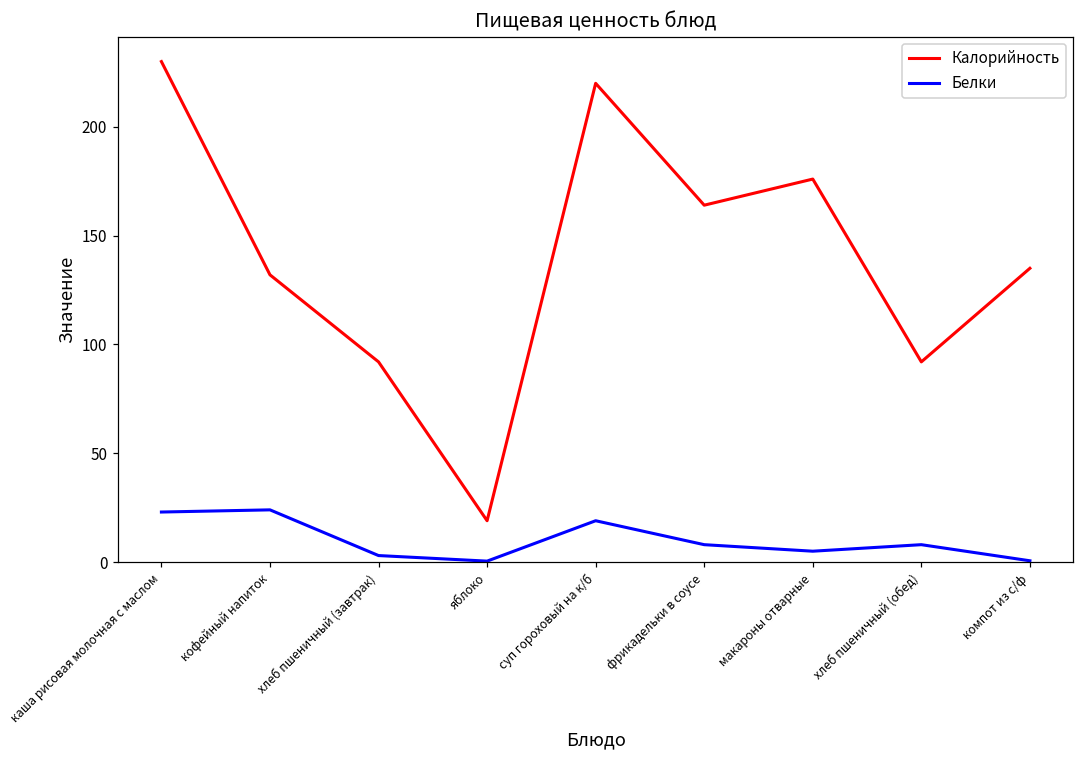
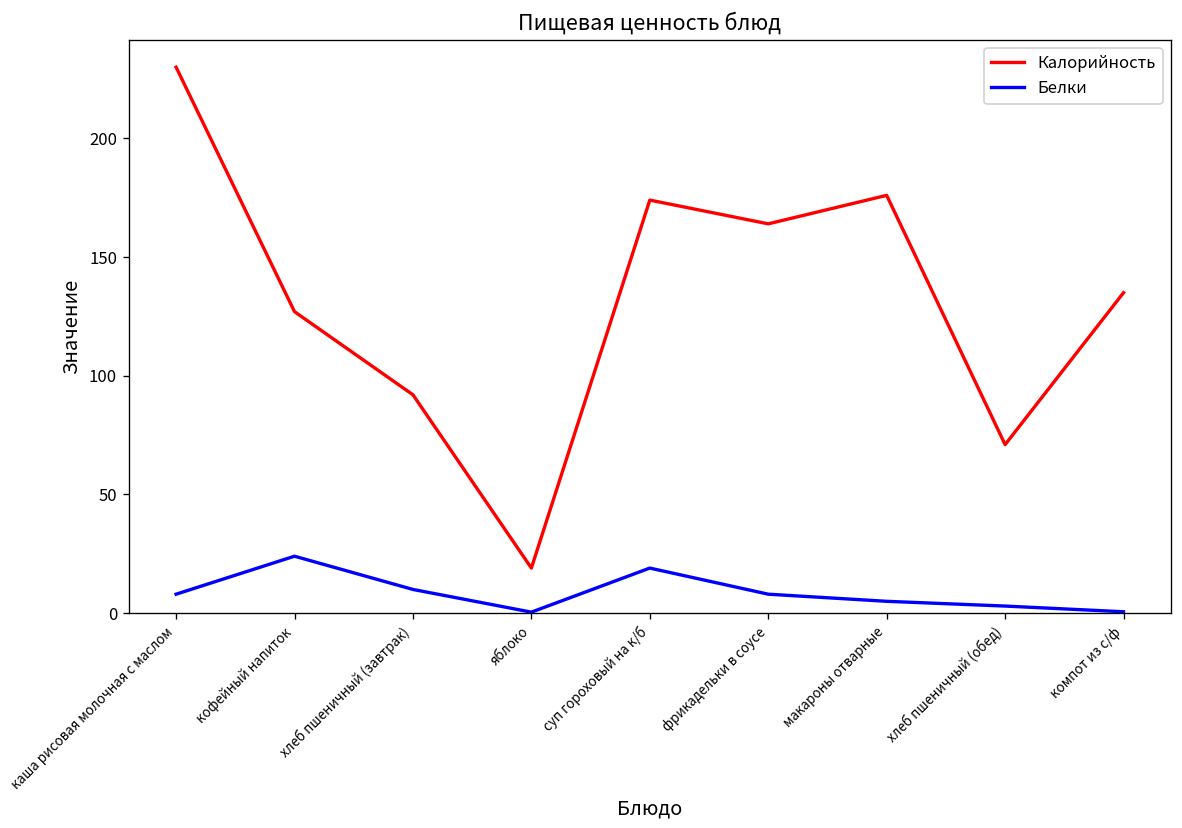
  {
    "Калорийность": {
      "каша рисовая молочная с маслом": 230,
-     "кофейный напиток": 132,
+     "кофейный напиток": 127,
      "хлеб пшеничный (завтрак)": 92,
      "яблоко": 19,
-     "суп гороховый на к/б": 220,
+     "суп гороховый на к/б": 174,
      "фрикадельки в соусе": 164,
      "макароны отварные": 176,
-     "хлеб пшеничный (обед)": 92,
+     "хлеб пшеничный (обед)": 71,
      "компот из с/ф": 135
    },
    "Белки": {
-     "каша рисовая молочная с маслом": 23,
+     "каша рисовая молочная с маслом": 8,
      "кофейный напиток": 24,
-     "хлеб пшеничный (завтрак)": 3,
+     "хлеб пшеничный (завтрак)": 10,
      "яблоко": 0,
      "суп гороховый на к/б": 19,
      "фрикадельки в соусе": 8,
      "макароны отварные": 5,
-     "хлеб пшеничный (обед)": 8,
+     "хлеб пшеничный (обед)": 3,
      "компот из с/ф": 1
    }
  }
